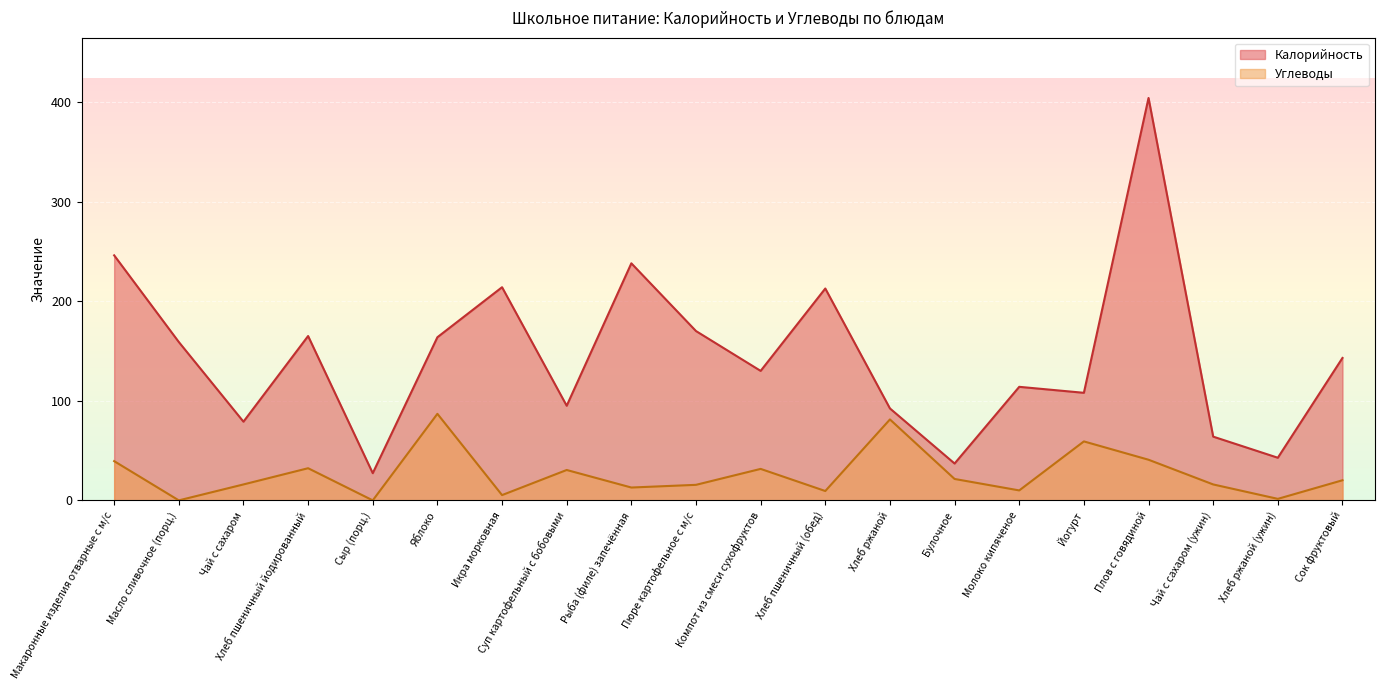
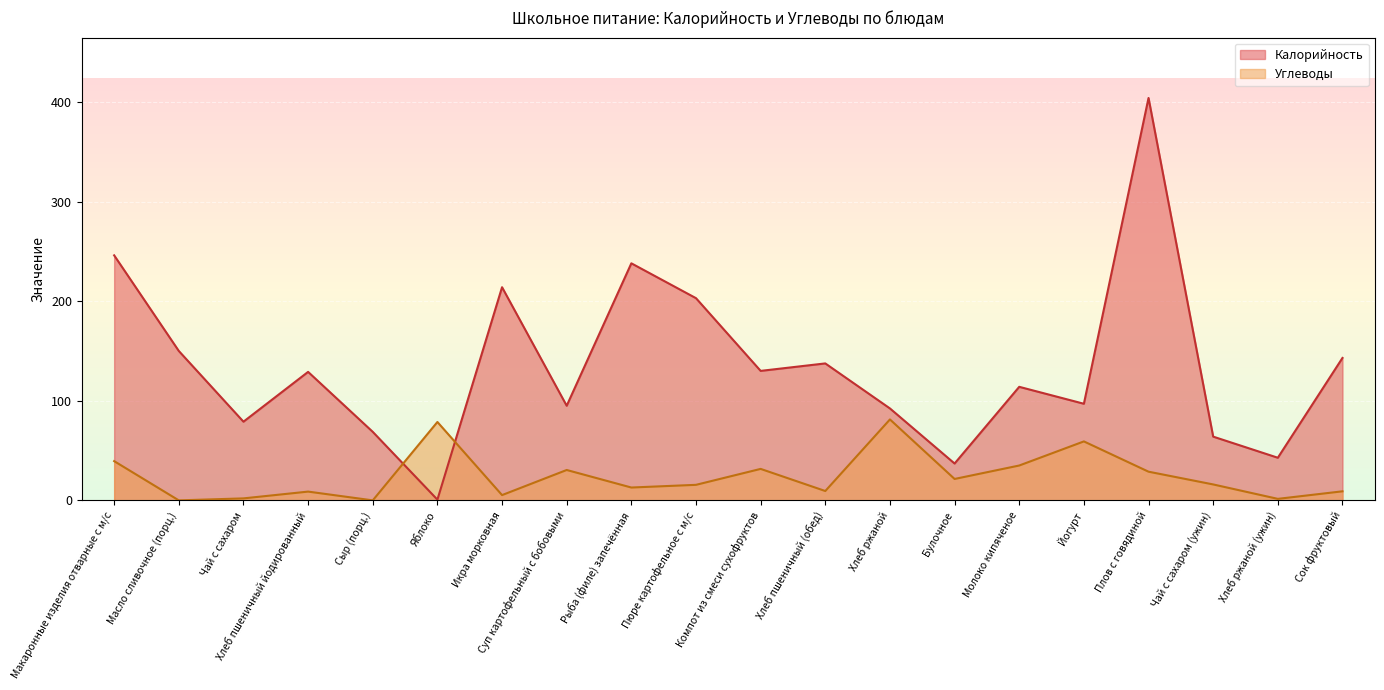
  {
    "Калорийность": {
      "Макаронные изделия отварные с м/с": 250,
-     "Масло сливочное (порц.)": 160,
+     "Масло сливочное (порц.)": 150,
      "Чай с сахаром": 80,
-     "Хлеб пшеничный йодированный": 170,
-     "Сыр (порц.)": 30,
-     "Яблоко": 160,
+     "Хлеб пшеничный йодированный": 130,
+     "Сыр (порц.)": 70,
+     "Яблоко": 0,
      "Икра морковная": 210,
      "Суп картофельный с бобовыми": 100,
      "Рыба (филе) запечённая": 240,
-     "Пюре картофельное с м/с": 170,
+     "Пюре картофельное с м/с": 200,
      "Компот из смеси сухофруктов": 130,
-     "Хлеб пшеничный (обед)": 210,
+     "Хлеб пшеничный (обед)": 140,
      "Хлеб ржаной": 90,
      "Булочное": 40,
      "Молоко кипяченое": 110,
-     "Йогурт": 110,
+     "Йогурт": 100,
      "Плов с говядиной": 400,
      "Чай с сахаром (ужин)": 60,
      "Хлеб ржаной (ужин)": 40,
      "Сок фруктовый": 140
    },
    "Углеводы": {
      "Макаронные изделия отварные с м/с": 40,
      "Масло сливочное (порц.)": 0,
-     "Чай с сахаром": 20,
-     "Хлеб пшеничный йодированный": 30,
+     "Чай с сахаром": 0,
+     "Хлеб пшеничный йодированный": 10,
      "Сыр (порц.)": 0,
-     "Яблоко": 90,
+     "Яблоко": 80,
      "Икра морковная": 10,
      "Суп картофельный с бобовыми": 30,
      "Рыба (филе) запечённая": 10,
      "Пюре картофельное с м/с": 20,
      "Компот из смеси сухофруктов": 30,
      "Хлеб пшеничный (обед)": 10,
      "Хлеб ржаной": 80,
      "Булочное": 20,
-     "Молоко кипяченое": 10,
+     "Молоко кипяченое": 40,
      "Йогурт": 60,
-     "Плов с говядиной": 40,
+     "Плов с говядиной": 30,
      "Чай с сахаром (ужин)": 20,
      "Хлеб ржаной (ужин)": 0,
-     "Сок фруктовый": 20
+     "Сок фруктовый": 10
    }
  }
